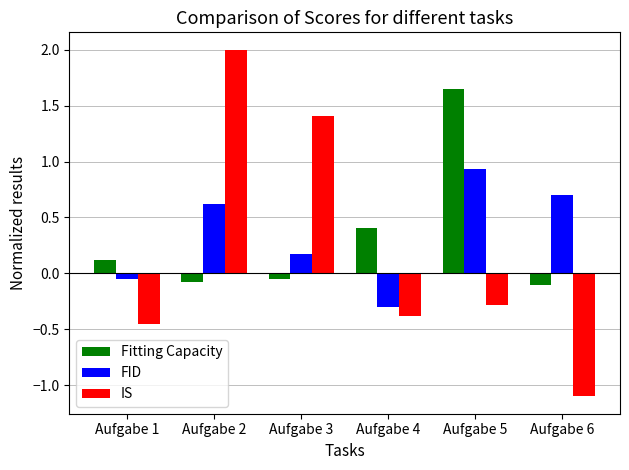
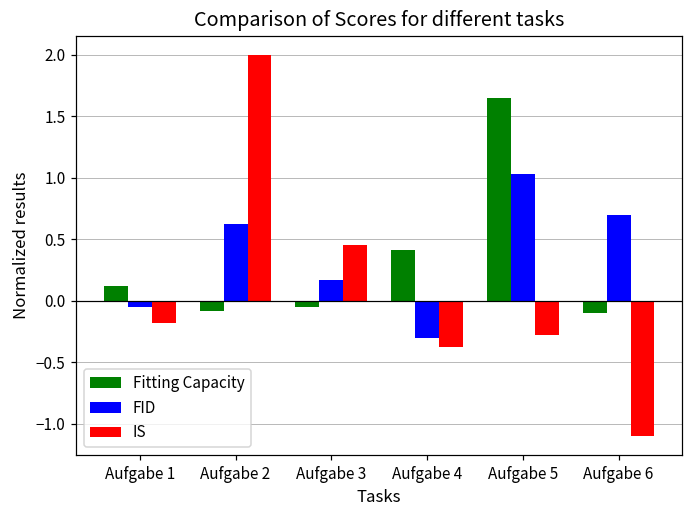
  {
    "Fitting Capacity": {
      "Aufgabe 1": 0.12,
      "Aufgabe 2": -0.08,
      "Aufgabe 3": -0.05,
      "Aufgabe 4": 0.41,
      "Aufgabe 5": 1.65,
      "Aufgabe 6": -0.10
    },
    "FID": {
      "Aufgabe 1": -0.05,
      "Aufgabe 2": 0.62,
      "Aufgabe 3": 0.17,
      "Aufgabe 4": -0.30,
-     "Aufgabe 5": 0.93,
+     "Aufgabe 5": 1.03,
      "Aufgabe 6": 0.70
    },
    "IS": {
-     "Aufgabe 1": -0.45,
+     "Aufgabe 1": -0.18,
      "Aufgabe 2": 2.00,
-     "Aufgabe 3": 1.41,
+     "Aufgabe 3": 0.45,
      "Aufgabe 4": -0.38,
      "Aufgabe 5": -0.28,
      "Aufgabe 6": -1.10
    }
  }
